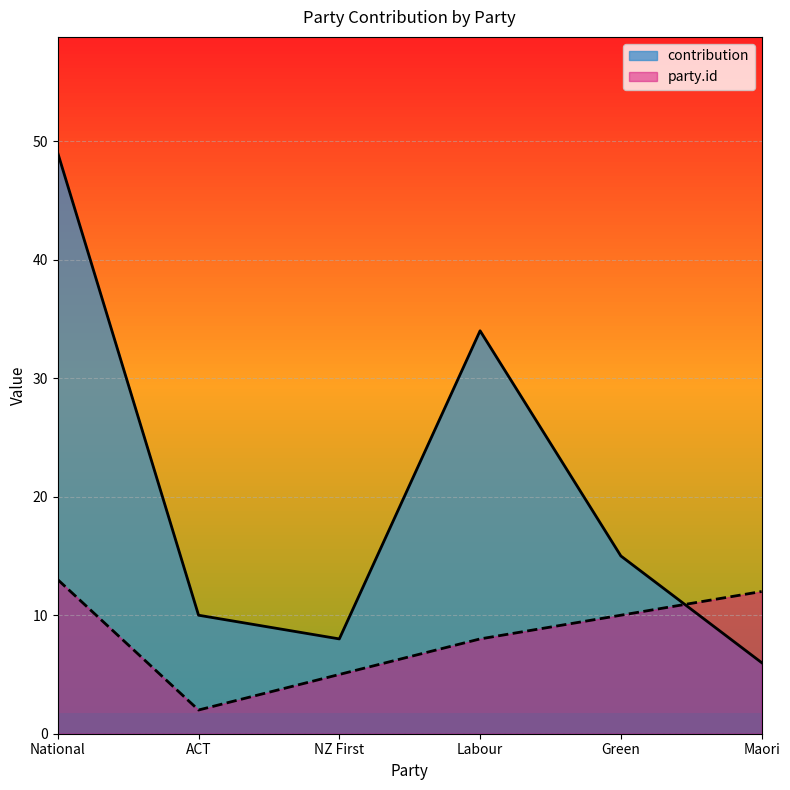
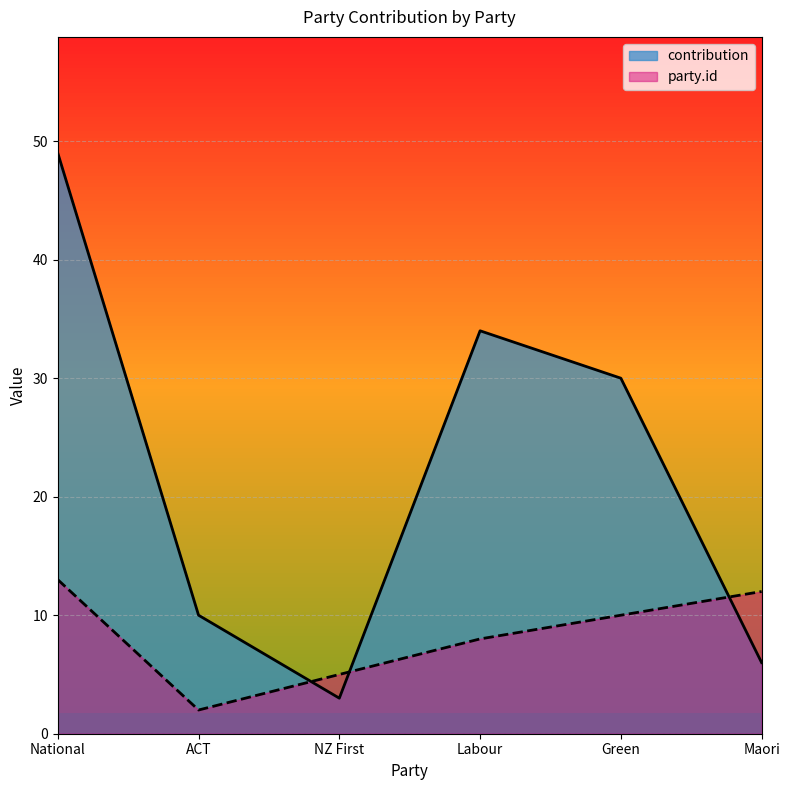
  {
    "contribution": {
      "National": 49,
      "ACT": 10,
-     "NZ First": 8,
+     "NZ First": 3,
      "Labour": 34,
-     "Green": 15,
+     "Green": 30,
      "Maori": 6
    },
    "party.id": {
      "National": 13,
      "ACT": 2,
      "NZ First": 5,
      "Labour": 8,
      "Green": 10,
      "Maori": 12
    }
  }
